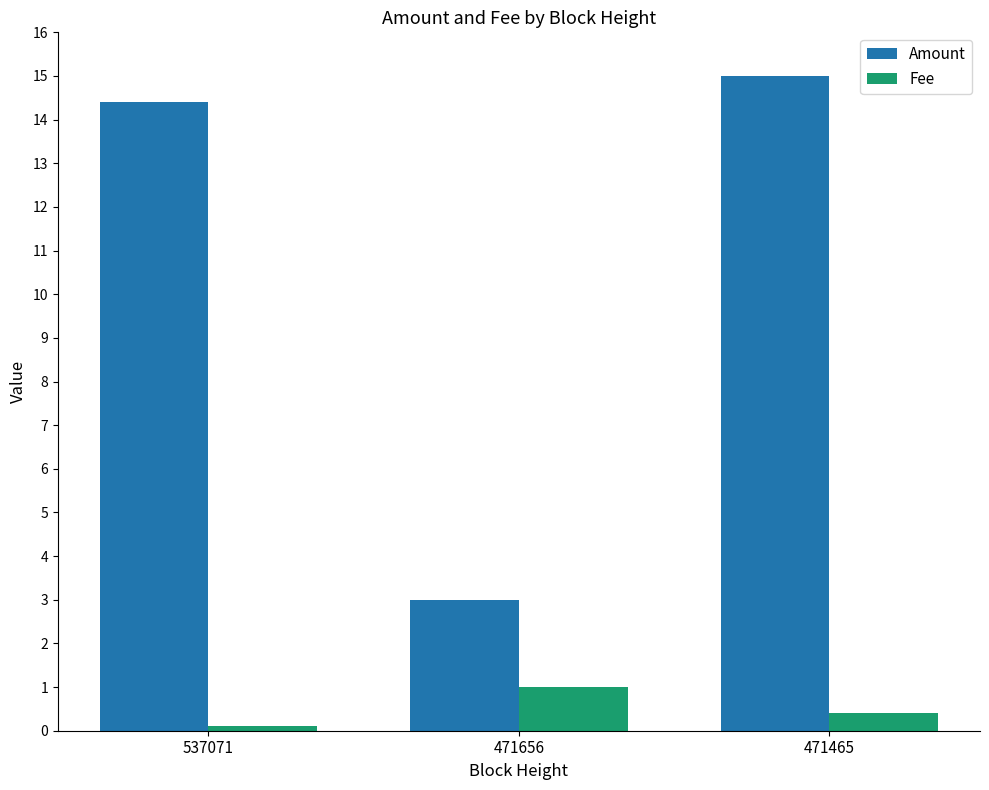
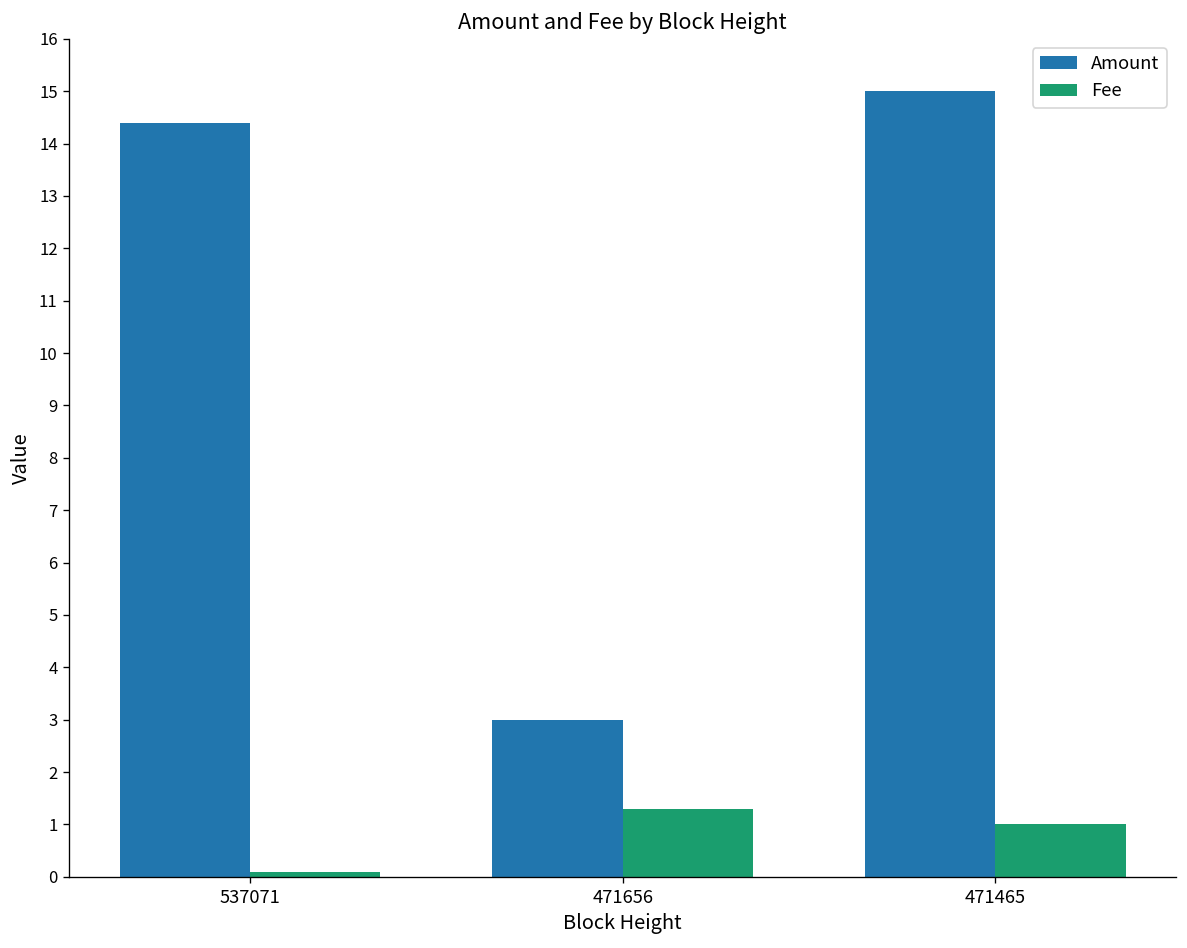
  {
    "Amount": {
      "537071": 14.4,
      "471656": 3.0,
      "471465": 15.0
    },
    "Fee": {
      "537071": 0.1,
-     "471656": 1.0,
-     "471465": 0.4
+     "471656": 1.3,
+     "471465": 1.0
    }
  }
